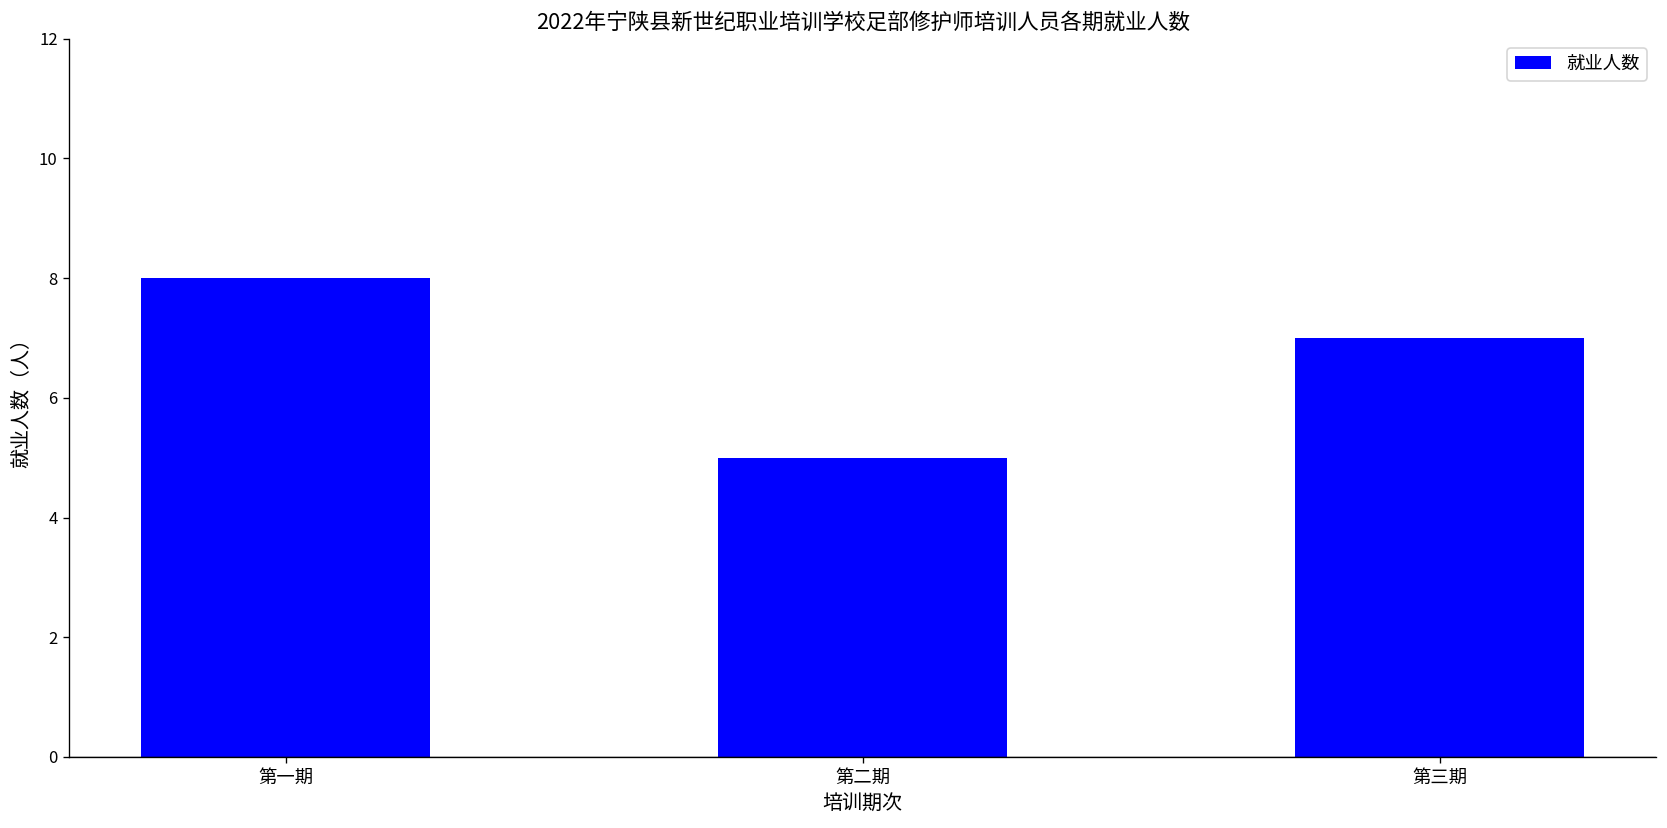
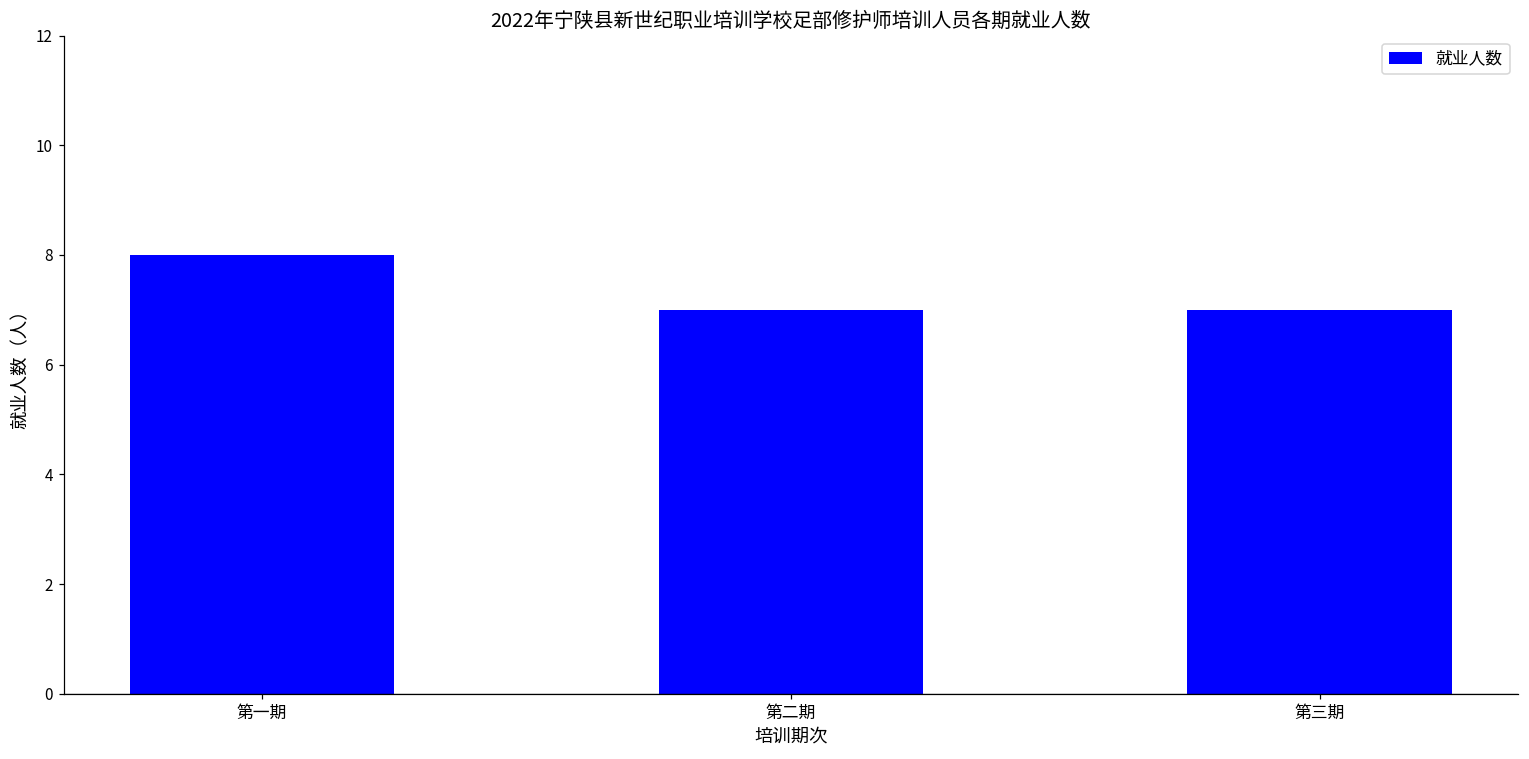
  {
    "第一期": 8,
-   "第二期": 5,
+   "第二期": 7,
    "第三期": 7
  }
